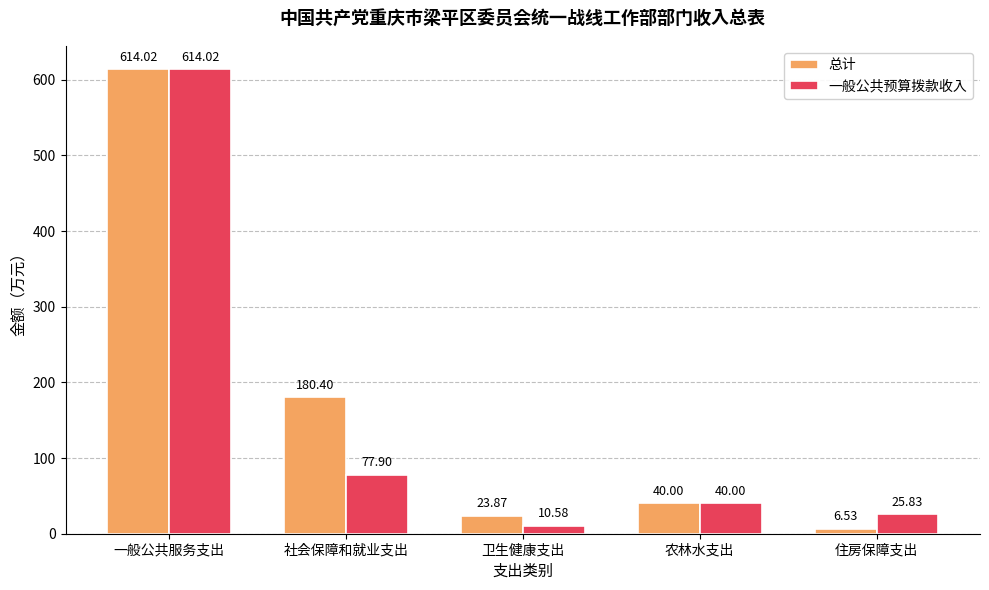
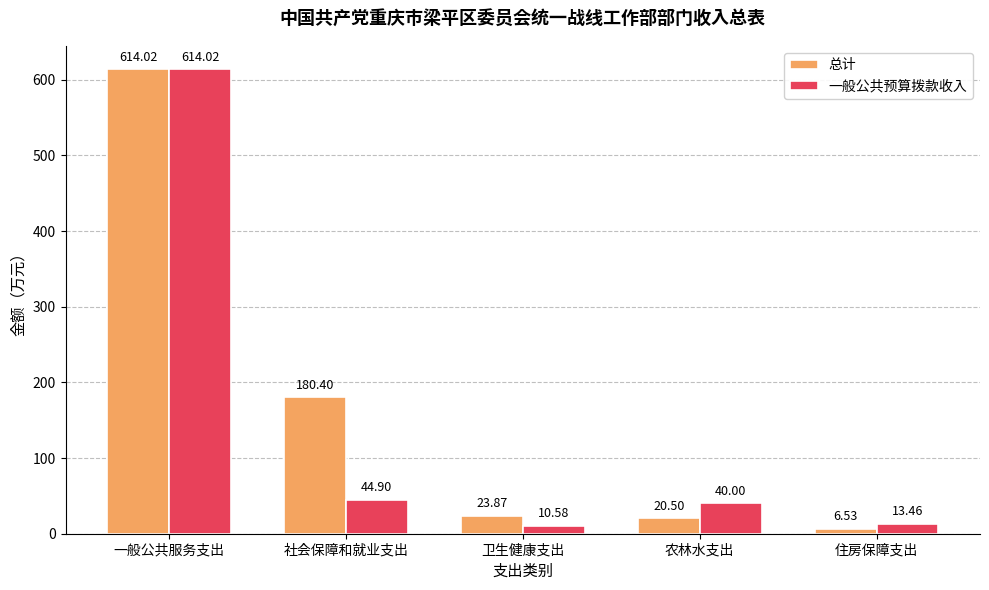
  {
    "总计": {
      "一般公共服务支出": 614.02,
      "社会保障和就业支出": 180.40,
      "卫生健康支出": 23.87,
-     "农林水支出": 40.00,
+     "农林水支出": 20.50,
      "住房保障支出": 6.53
    },
    "一般公共预算拨款收入": {
      "一般公共服务支出": 614.02,
-     "社会保障和就业支出": 77.90,
+     "社会保障和就业支出": 44.90,
      "卫生健康支出": 10.58,
      "农林水支出": 40.00,
-     "住房保障支出": 25.83
+     "住房保障支出": 13.46
    }
  }
